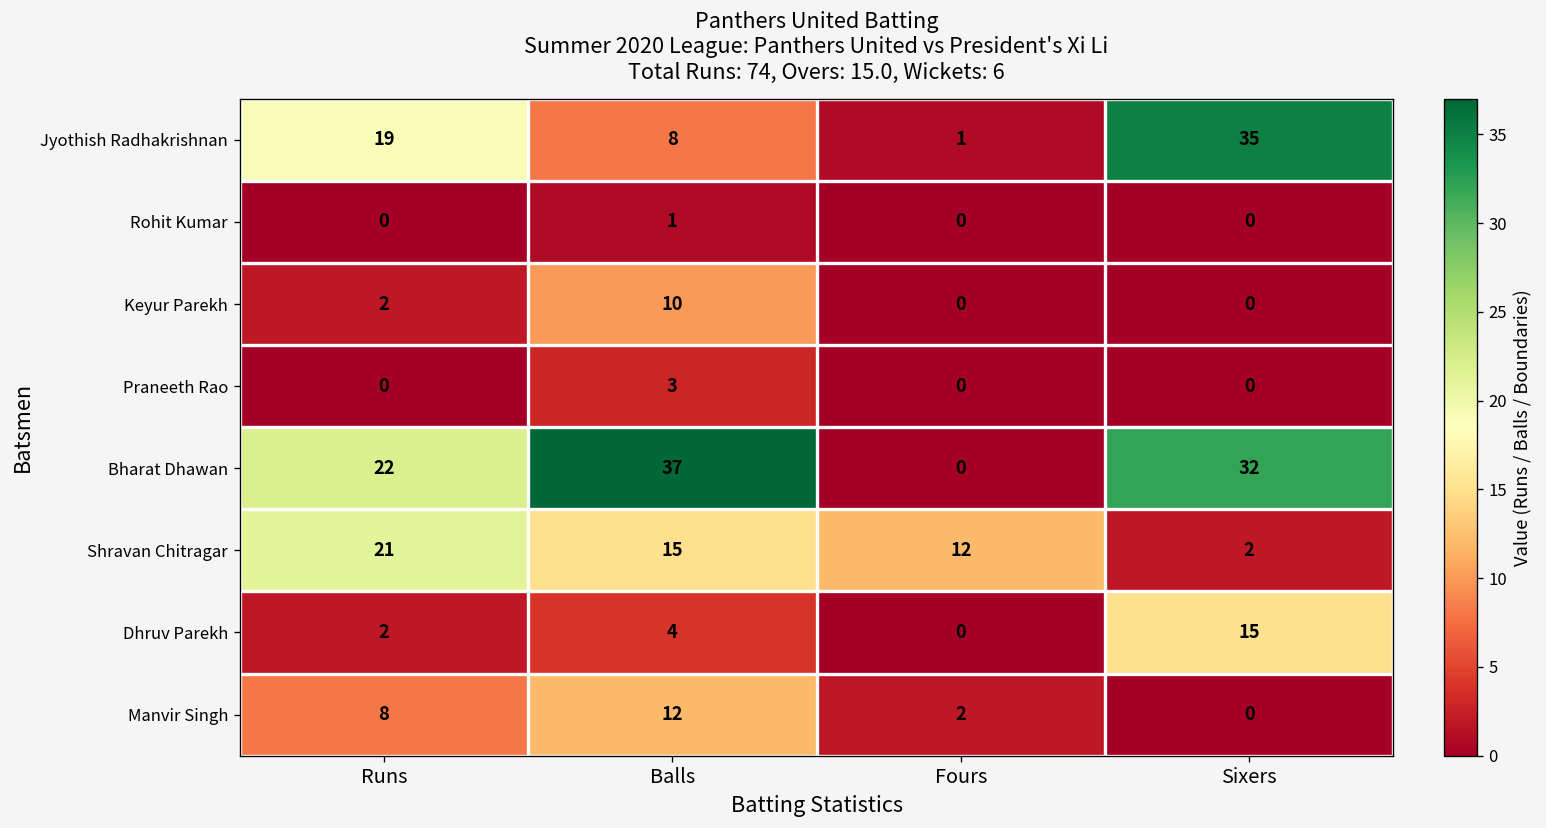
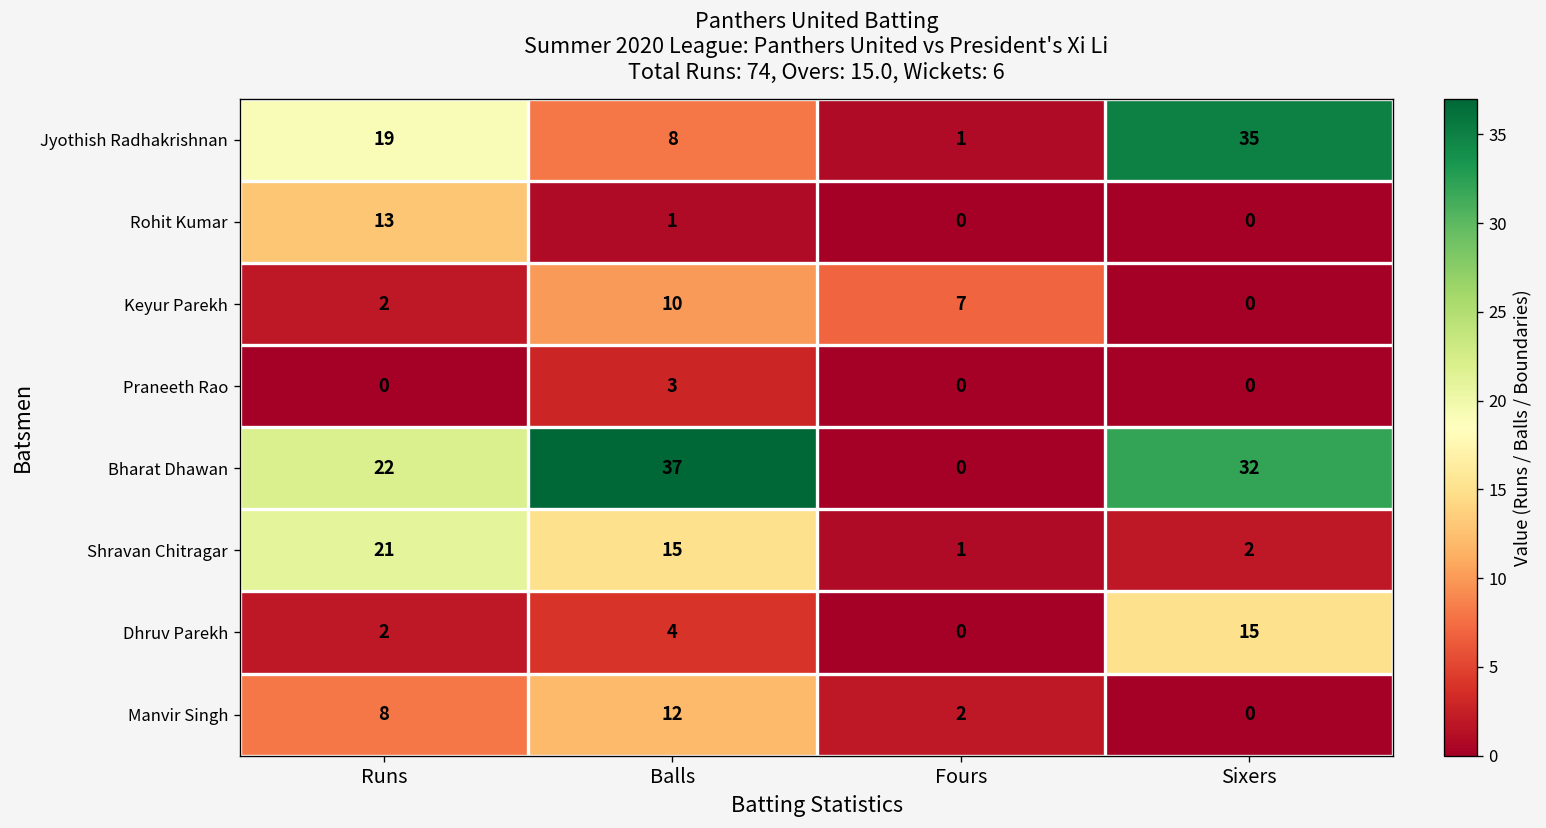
  {
    "Jyothish Radhakrishnan": {
      "Runs": 19,
      "Balls": 8,
      "Fours": 1,
      "Sixers": 35
    },
    "Rohit Kumar": {
-     "Runs": 0,
+     "Runs": 13,
      "Balls": 1,
      "Fours": 0,
      "Sixers": 0
    },
    "Keyur Parekh": {
      "Runs": 2,
      "Balls": 10,
-     "Fours": 0,
+     "Fours": 7,
      "Sixers": 0
    },
    "Praneeth Rao": {
      "Runs": 0,
      "Balls": 3,
      "Fours": 0,
      "Sixers": 0
    },
    "Bharat Dhawan": {
      "Runs": 22,
      "Balls": 37,
      "Fours": 0,
      "Sixers": 32
    },
    "Shravan Chitragar": {
      "Runs": 21,
      "Balls": 15,
-     "Fours": 12,
+     "Fours": 1,
      "Sixers": 2
    },
    "Dhruv Parekh": {
      "Runs": 2,
      "Balls": 4,
      "Fours": 0,
      "Sixers": 15
    },
    "Manvir Singh": {
      "Runs": 8,
      "Balls": 12,
      "Fours": 2,
      "Sixers": 0
    }
  }
